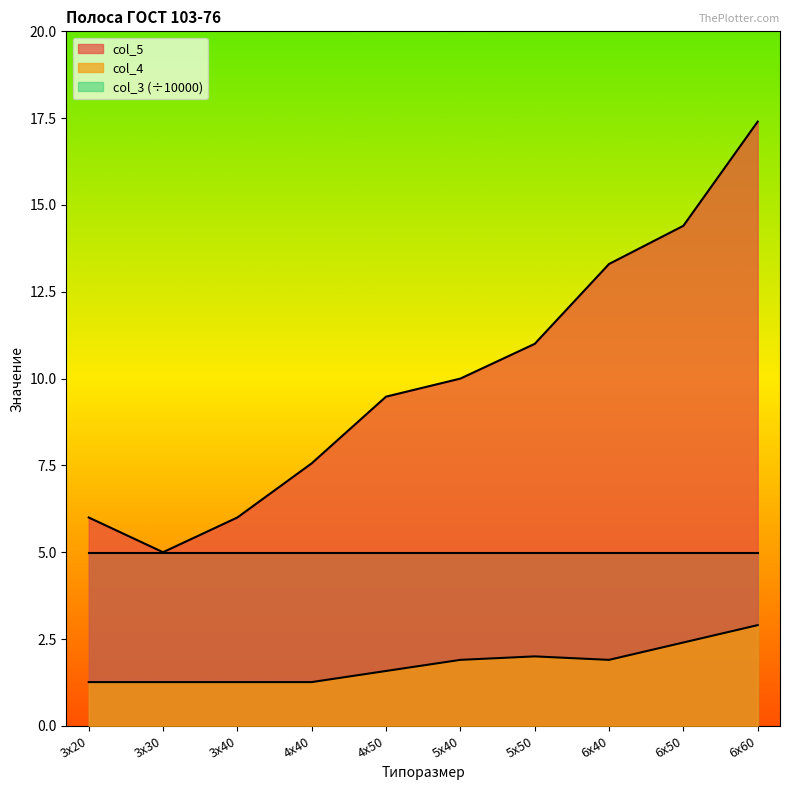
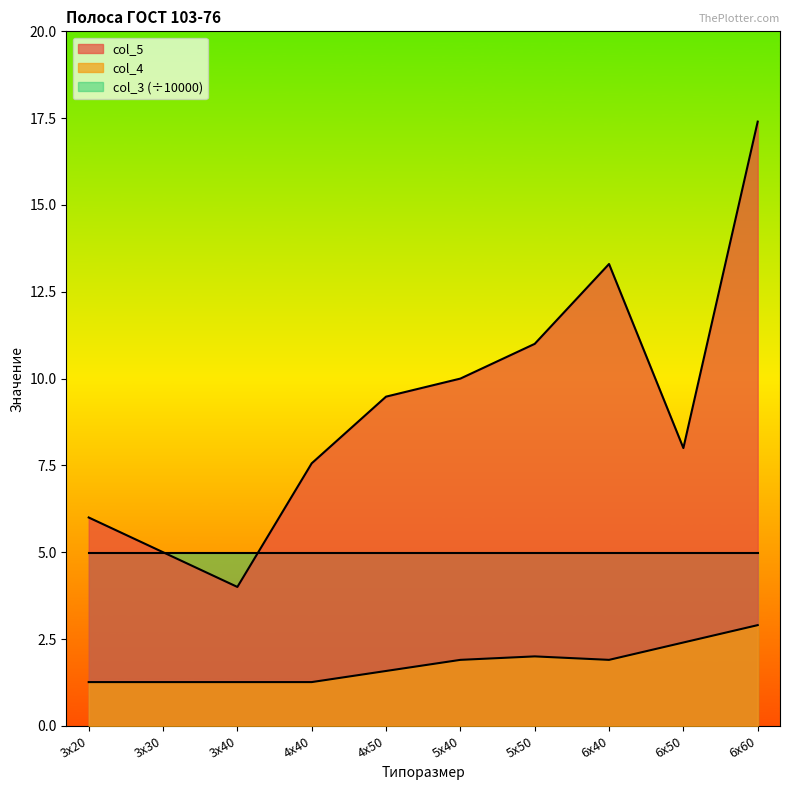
  {
    "col_5": {
      "3х20": 6.0,
-     "3х40": 6,
+     "3х40": 4,
      "4х40": 7.6,
      "4х50": 9.5,
      "5х40": 10.0,
      "5х50": 11.0,
      "6х40": 13.3,
-     "6х50": 14.4,
+     "6х50": 8.0,
      "6х60": 17.4
    },
    "col_4": {
      "3х20": 1.3,
      "3х30": 1.3,
      "3х40": 1.3,
      "4х40": 1.3,
      "4х50": 1.6,
      "5х40": 1.9,
      "5х50": 2.0,
      "6х40": 1.9,
      "6х50": 2.4,
      "6х60": 2.9
    },
    "col_3 (÷10000)": {
      "3х20": 5.0,
      "3х40": 5.0,
      "4х40": 5.0,
      "4х50": 5.0,
      "5х40": 5.0,
      "5х50": 5.0,
      "6х40": 5.0,
      "6х50": 5.0,
      "6х60": 5.0
    }
  }
